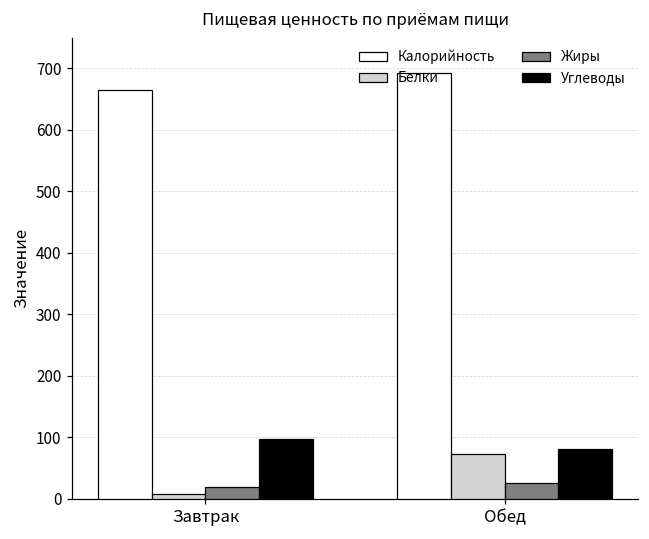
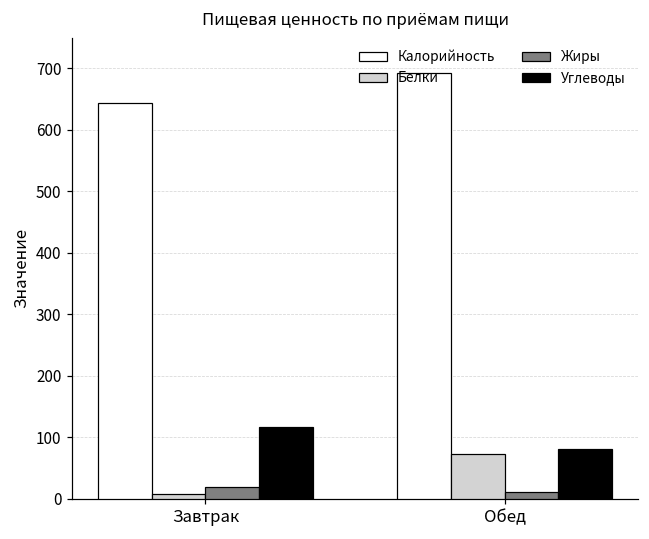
  {
    "Калорийность": {
-     "Завтрак": 660,
+     "Завтрак": 640,
      "Обед": 690
    },
    "Белки": {
      "Завтрак": 10,
      "Обед": 70
    },
    "Жиры": {
      "Завтрак": 20,
-     "Обед": 30
+     "Обед": 10
    },
    "Углеводы": {
-     "Завтрак": 100,
+     "Завтрак": 120,
      "Обед": 80
    }
  }
